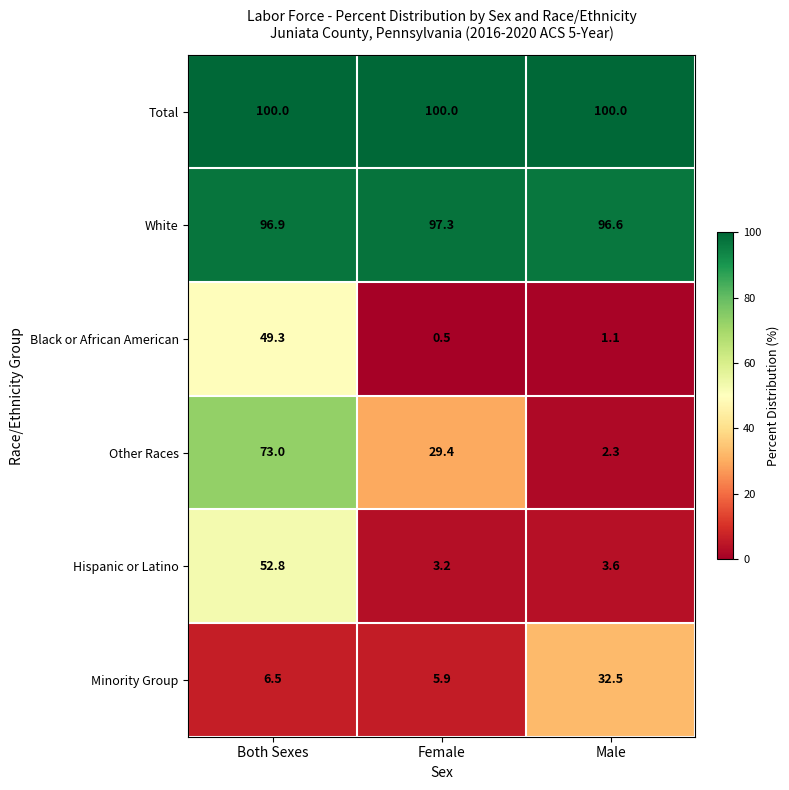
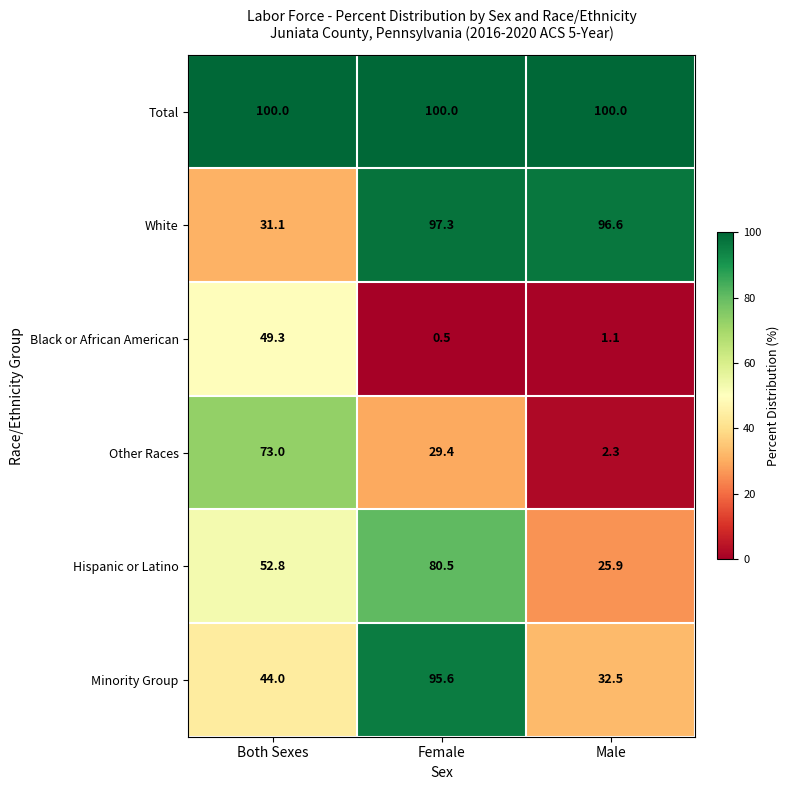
  {
    "Total": {
      "Both Sexes": 100.0,
      "Female": 100.0,
      "Male": 100.0
    },
    "White": {
-     "Both Sexes": 96.9,
+     "Both Sexes": 31.1,
      "Female": 97.3,
      "Male": 96.6
    },
    "Black or African American": {
      "Both Sexes": 49.3,
      "Female": 0.5,
      "Male": 1.1
    },
    "Other Races": {
      "Both Sexes": 73.0,
      "Female": 29.4,
      "Male": 2.3
    },
    "Hispanic or Latino": {
      "Both Sexes": 52.8,
-     "Female": 3.2,
-     "Male": 3.6
+     "Female": 80.5,
+     "Male": 25.9
    },
    "Minority Group": {
-     "Both Sexes": 6.5,
-     "Female": 5.9,
+     "Both Sexes": 44.0,
+     "Female": 95.6,
      "Male": 32.5
    }
  }
